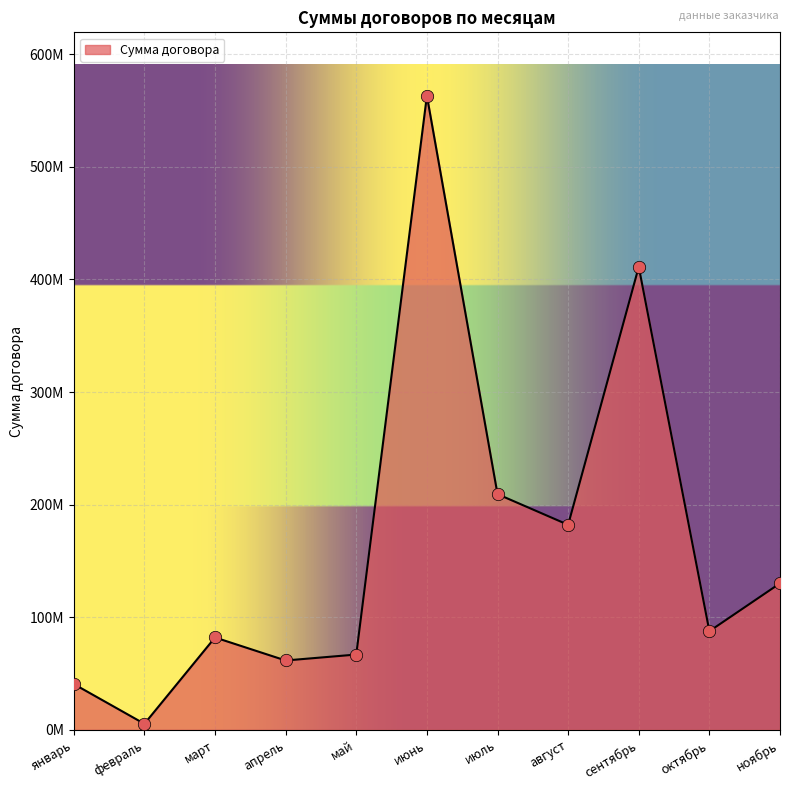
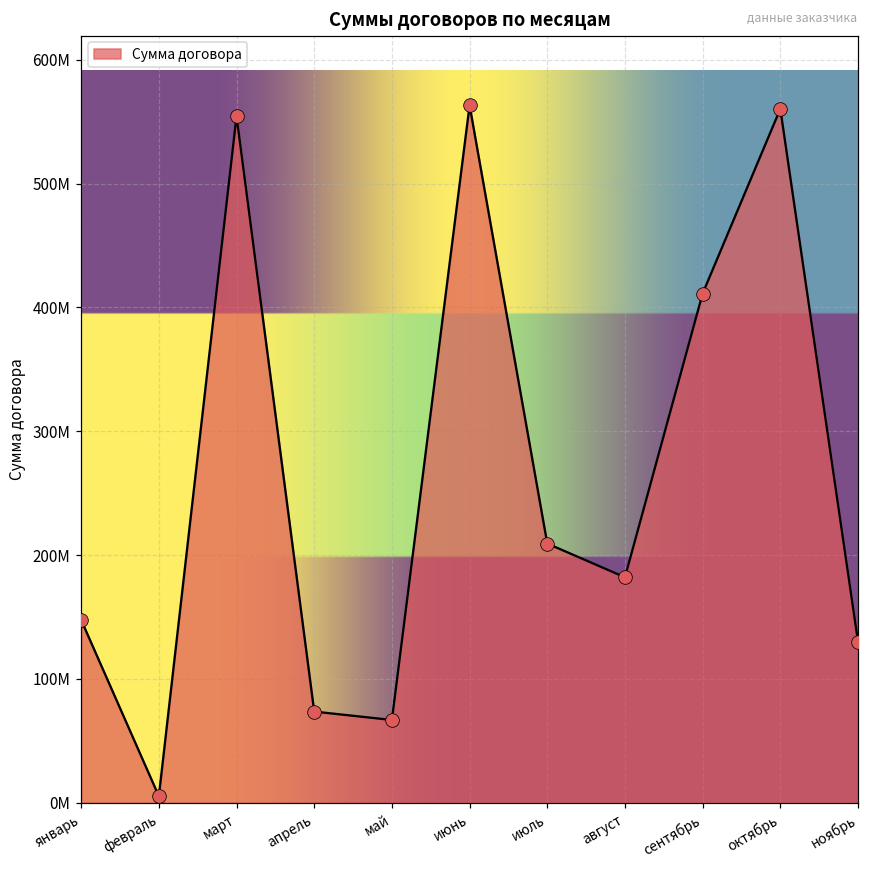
  {
-   "январь": 41000000,
+   "январь": 148000000,
    "февраль": 5000000,
-   "март": 82000000,
-   "апрель": 62000000,
+   "март": 554000000,
+   "апрель": 74000000,
    "май": 67000000,
    "июнь": 563000000,
    "июль": 209000000,
    "август": 182000000,
    "сентябрь": 411000000,
-   "октябрь": 88000000,
+   "октябрь": 560000000,
    "ноябрь": 130000000
  }
